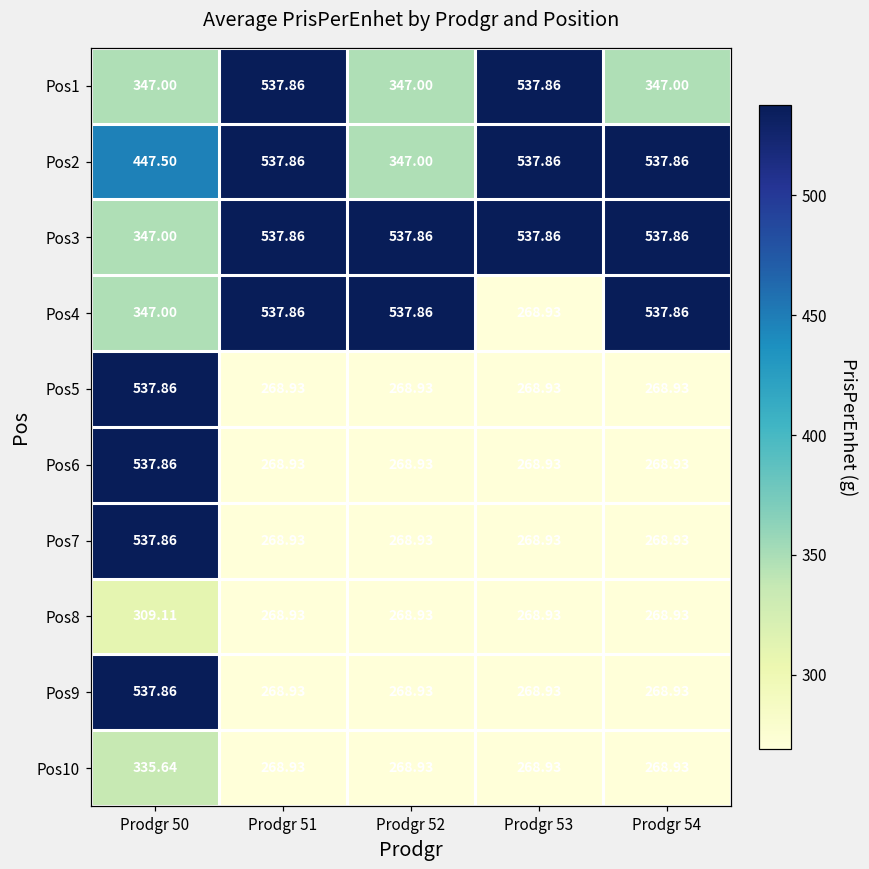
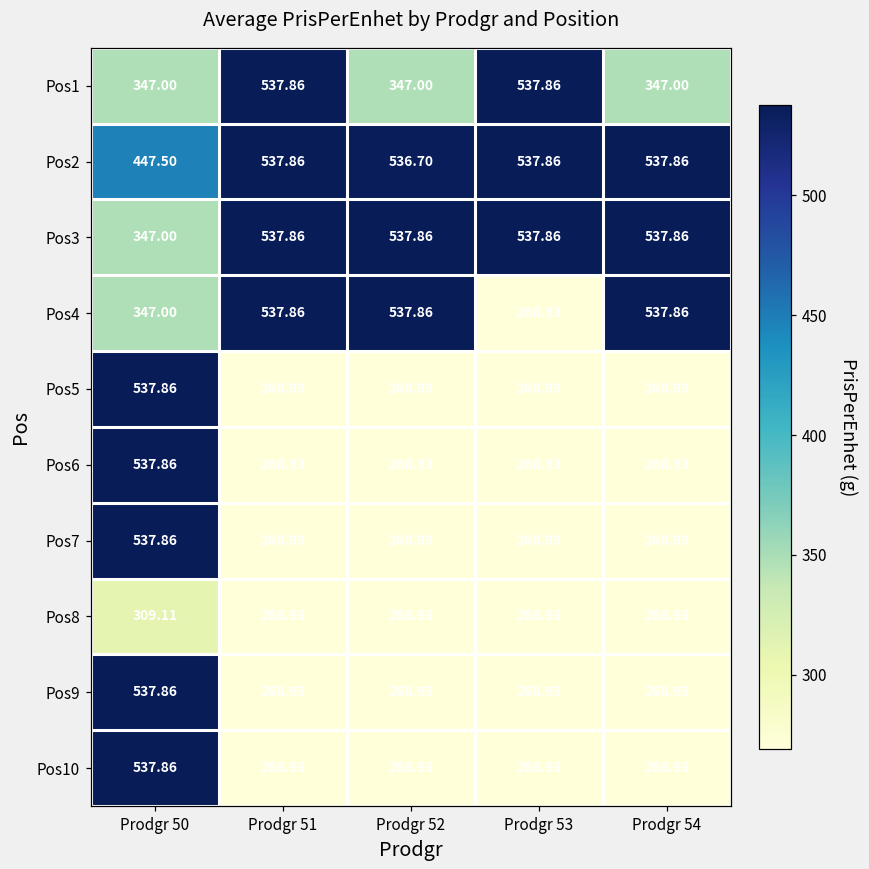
  {
    "Pos1": {
      "Prodgr 50": 347.00,
      "Prodgr 51": 537.86,
      "Prodgr 52": 347.00,
      "Prodgr 53": 537.86,
      "Prodgr 54": 347.00
    },
    "Pos2": {
      "Prodgr 50": 447.50,
      "Prodgr 51": 537.86,
-     "Prodgr 52": 347.00,
+     "Prodgr 52": 536.70,
      "Prodgr 53": 537.86,
      "Prodgr 54": 537.86
    },
    "Pos3": {
      "Prodgr 50": 347.00,
      "Prodgr 51": 537.86,
      "Prodgr 52": 537.86,
      "Prodgr 53": 537.86,
      "Prodgr 54": 537.86
    },
    "Pos4": {
      "Prodgr 50": 347.00,
      "Prodgr 51": 537.86,
      "Prodgr 52": 537.86,
      "Prodgr 54": 537.86
    },
    "Pos5": {
      "Prodgr 50": 537.86
    },
    "Pos6": {
      "Prodgr 50": 537.86
    },
    "Pos7": {
      "Prodgr 50": 537.86
    },
    "Pos8": {
      "Prodgr 50": 309.11
    },
    "Pos9": {
      "Prodgr 50": 537.86
    },
    "Pos10": {
-     "Prodgr 50": 335.64
+     "Prodgr 50": 537.86
    }
  }
